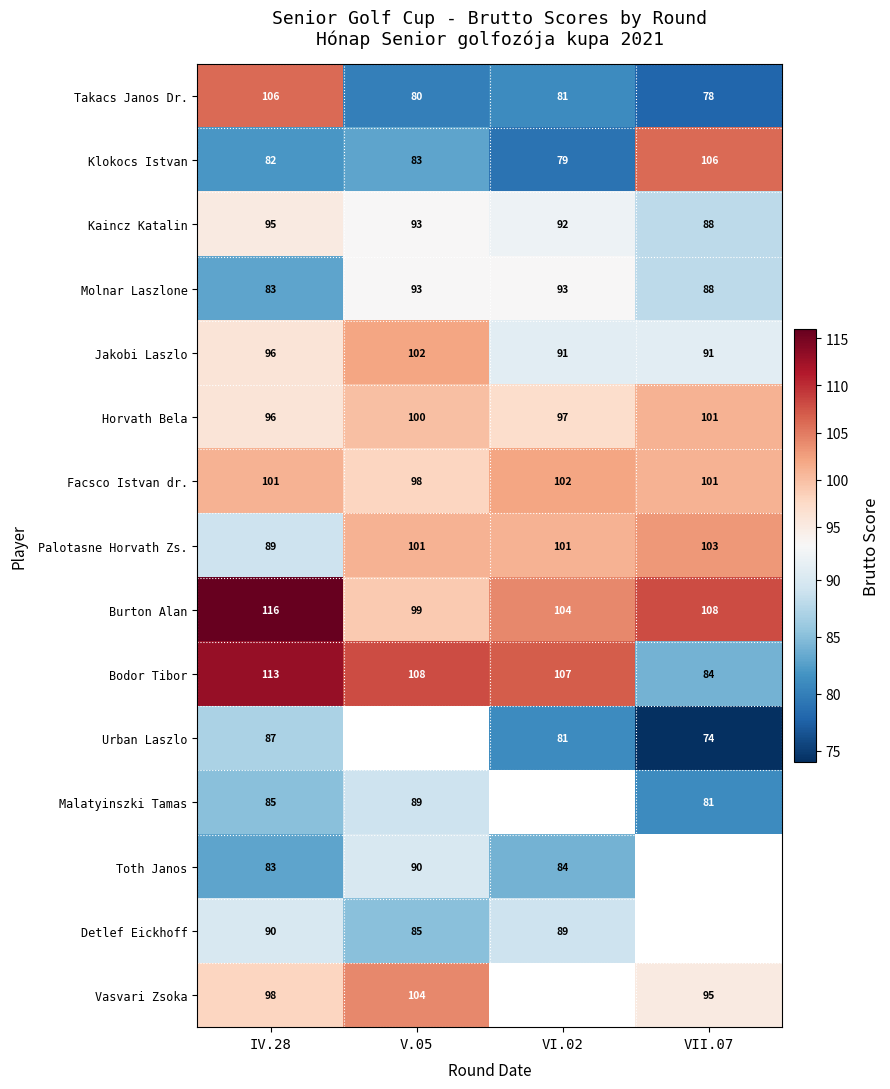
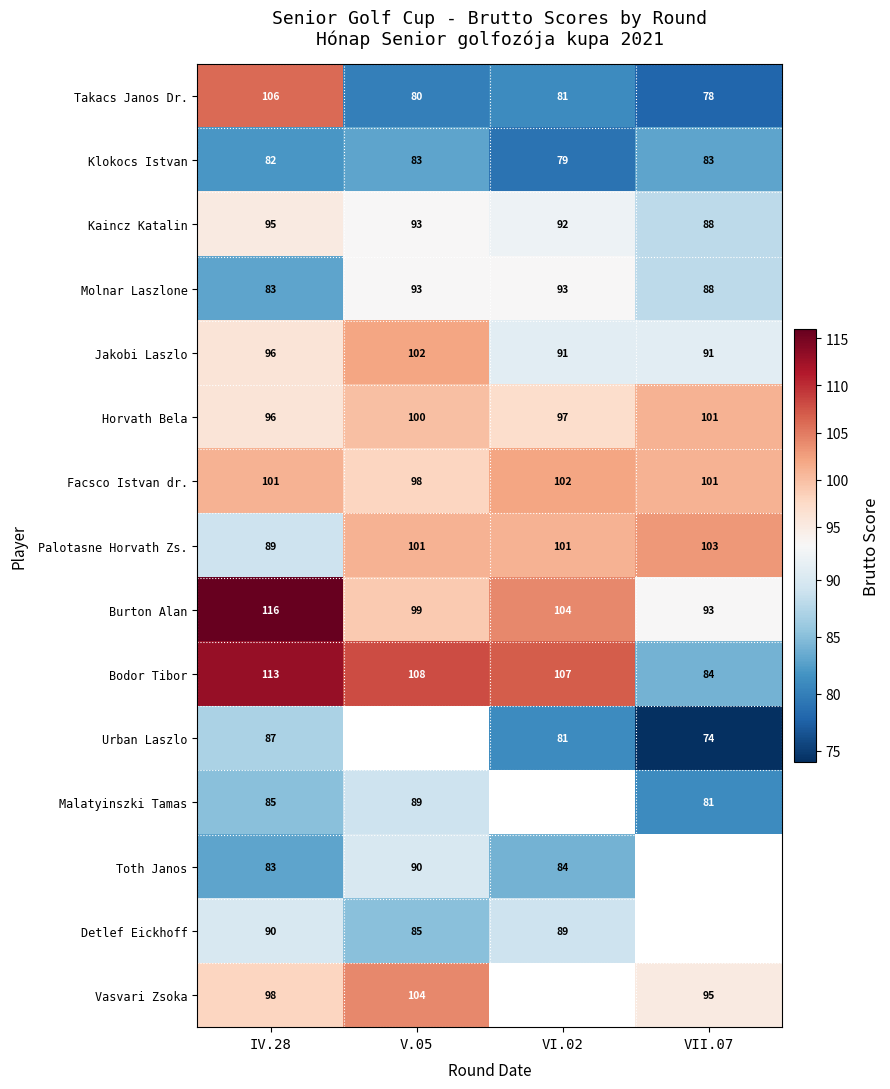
  {
    "Takacs Janos Dr.": {
      "IV.28": 106,
      "V.05": 80,
      "VI.02": 81,
      "VII.07": 78
    },
    "Klokocs Istvan": {
      "IV.28": 82,
      "V.05": 83,
      "VI.02": 79,
-     "VII.07": 106
+     "VII.07": 83
    },
    "Kaincz Katalin": {
      "IV.28": 95,
      "V.05": 93,
      "VI.02": 92,
      "VII.07": 88
    },
    "Molnar Laszlone": {
      "IV.28": 83,
      "V.05": 93,
      "VI.02": 93,
      "VII.07": 88
    },
    "Jakobi Laszlo": {
      "IV.28": 96,
      "V.05": 102,
      "VI.02": 91,
      "VII.07": 91
    },
    "Horvath Bela": {
      "IV.28": 96,
      "V.05": 100,
      "VI.02": 97,
      "VII.07": 101
    },
    "Facsco Istvan dr.": {
      "IV.28": 101,
      "V.05": 98,
      "VI.02": 102,
      "VII.07": 101
    },
    "Palotasne Horvath Zs.": {
      "IV.28": 89,
      "V.05": 101,
      "VI.02": 101,
      "VII.07": 103
    },
    "Burton Alan": {
      "IV.28": 116,
      "V.05": 99,
      "VI.02": 104,
-     "VII.07": 108
+     "VII.07": 93
    },
    "Bodor Tibor": {
      "IV.28": 113,
      "V.05": 108,
      "VI.02": 107,
      "VII.07": 84
    },
    "Urban Laszlo": {
      "IV.28": 87,
      "VI.02": 81,
      "VII.07": 74
    },
    "Malatyinszki Tamas": {
      "IV.28": 85,
      "V.05": 89,
      "VII.07": 81
    },
    "Toth Janos": {
      "IV.28": 83,
      "V.05": 90,
      "VI.02": 84
    },
    "Detlef Eickhoff": {
      "IV.28": 90,
      "V.05": 85,
      "VI.02": 89
    },
    "Vasvari Zsoka": {
      "IV.28": 98,
      "V.05": 104,
      "VII.07": 95
    }
  }
